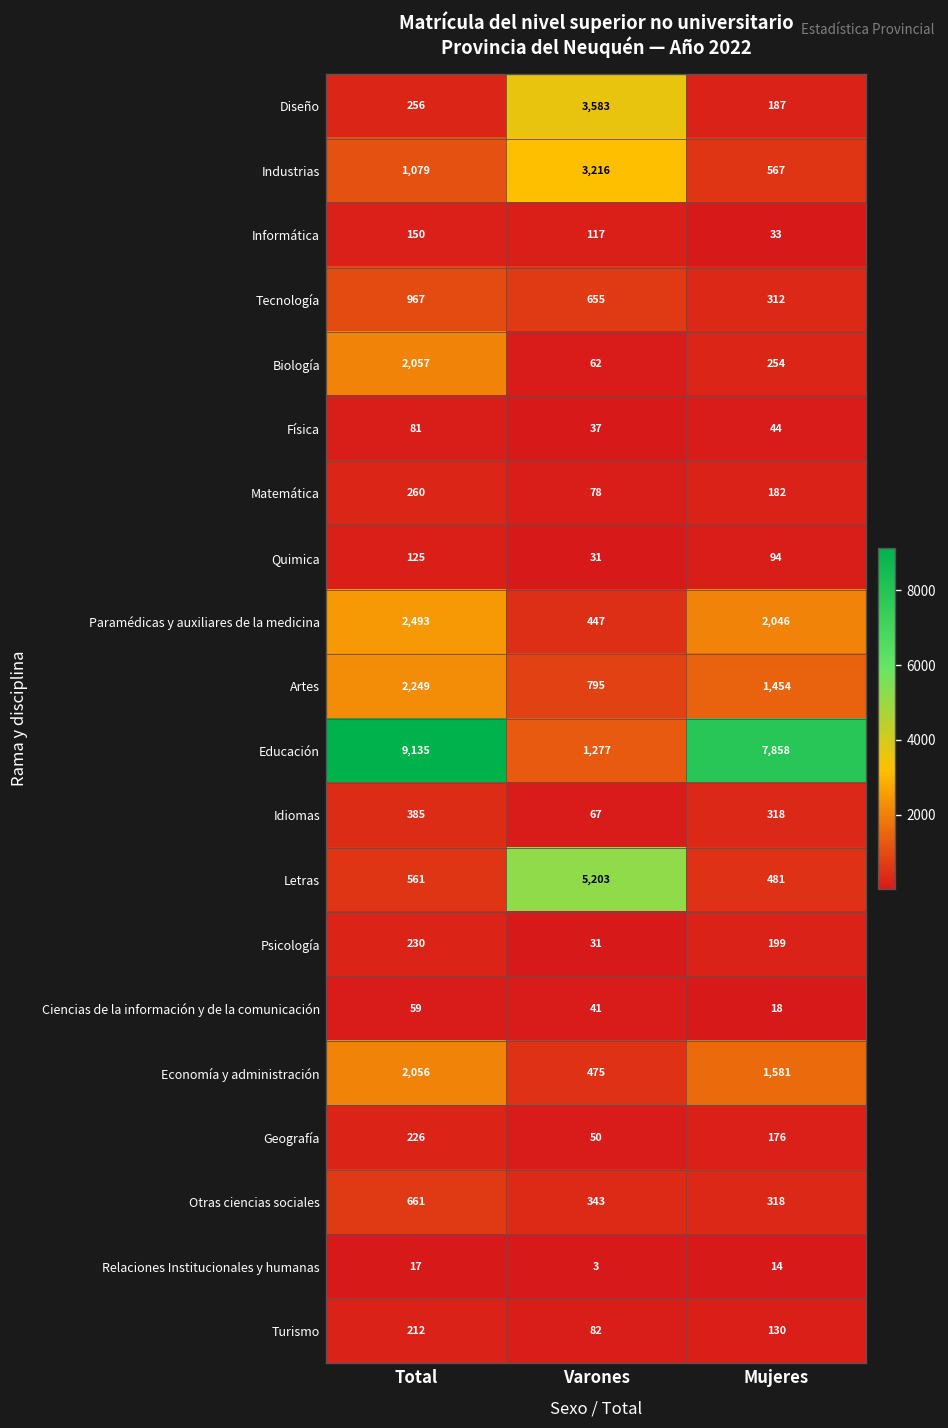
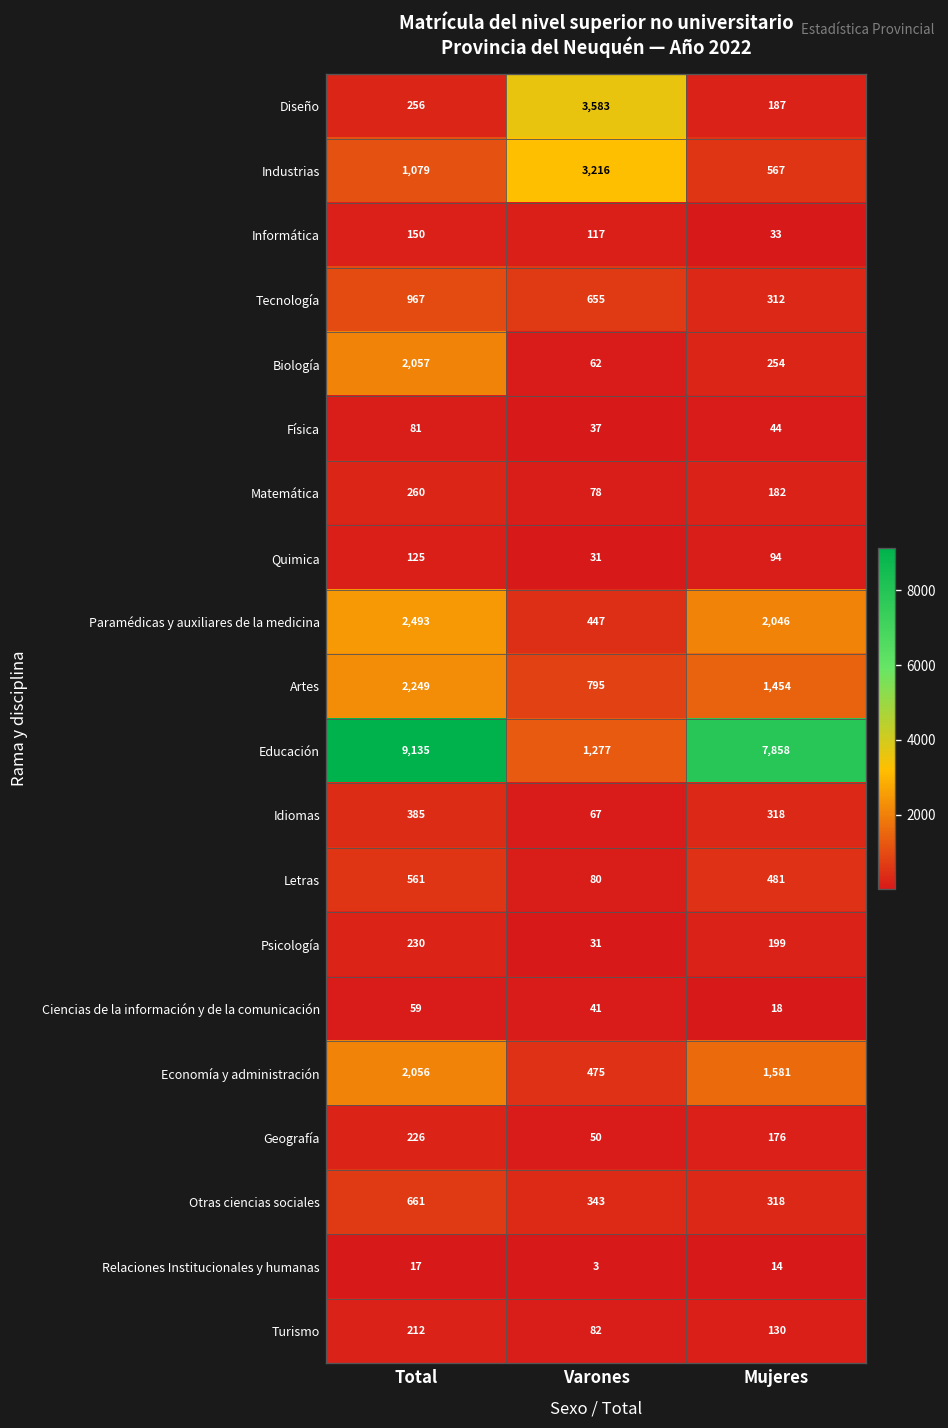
  {
    "Diseño": {
      "Total": "256",
      "Varones": "3,583",
      "Mujeres": "187"
    },
    "Industrias": {
      "Total": "1,079",
      "Varones": "3,216",
      "Mujeres": "567"
    },
    "Informática": {
      "Total": "150",
      "Varones": "117",
      "Mujeres": "33"
    },
    "Tecnología": {
      "Total": "967",
      "Varones": "655",
      "Mujeres": "312"
    },
    "Biología": {
      "Total": "2,057",
      "Varones": "62",
      "Mujeres": "254"
    },
    "Física": {
      "Total": "81",
      "Varones": "37",
      "Mujeres": "44"
    },
    "Matemática": {
      "Total": "260",
      "Varones": "78",
      "Mujeres": "182"
    },
    "Quimica": {
      "Total": "125",
      "Varones": "31",
      "Mujeres": "94"
    },
    "Paramédicas y auxiliares de la medicina": {
      "Total": "2,493",
      "Varones": "447",
      "Mujeres": "2,046"
    },
    "Artes": {
      "Total": "2,249",
      "Varones": "795",
      "Mujeres": "1,454"
    },
    "Educación": {
      "Total": "9,135",
      "Varones": "1,277",
      "Mujeres": "7,858"
    },
    "Idiomas": {
      "Total": "385",
      "Varones": "67",
      "Mujeres": "318"
    },
    "Letras": {
      "Total": "561",
-     "Varones": "5,203",
+     "Varones": "80",
      "Mujeres": "481"
    },
    "Psicología": {
      "Total": "230",
      "Varones": "31",
      "Mujeres": "199"
    },
    "Ciencias de la información y de la comunicación": {
      "Total": "59",
      "Varones": "41",
      "Mujeres": "18"
    },
    "Economía y administración": {
      "Total": "2,056",
      "Varones": "475",
      "Mujeres": "1,581"
    },
    "Geografía": {
      "Total": "226",
      "Varones": "50",
      "Mujeres": "176"
    },
    "Otras ciencias sociales": {
      "Total": "661",
      "Varones": "343",
      "Mujeres": "318"
    },
    "Relaciones Institucionales y humanas": {
      "Total": "17",
      "Varones": "3",
      "Mujeres": "14"
    },
    "Turismo": {
      "Total": "212",
      "Varones": "82",
      "Mujeres": "130"
    }
  }
